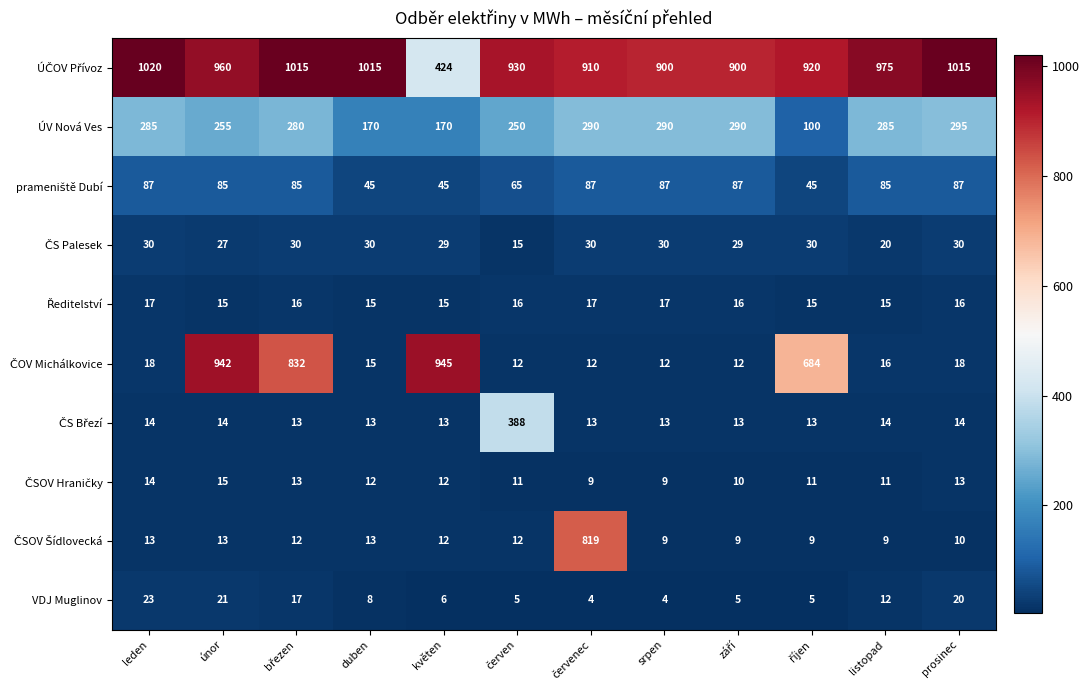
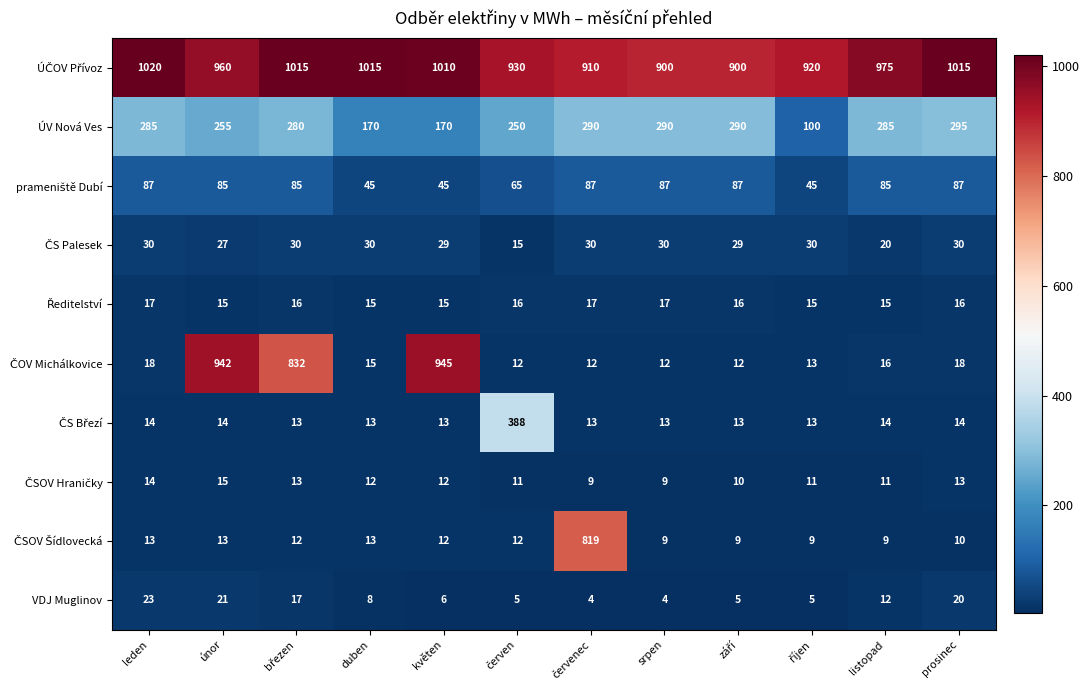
  {
    "ÚČOV Přívoz": {
      "leden": 1020,
      "únor": 960,
      "březen": 1015,
      "duben": 1015,
-     "květen": 424,
+     "květen": 1010,
      "červen": 930,
      "červenec": 910,
      "srpen": 900,
      "září": 900,
      "říjen": 920,
      "listopad": 975,
      "prosinec": 1015
    },
    "ÚV Nová Ves": {
      "leden": 285,
      "únor": 255,
      "březen": 280,
      "duben": 170,
      "květen": 170,
      "červen": 250,
      "červenec": 290,
      "srpen": 290,
      "září": 290,
      "říjen": 100,
      "listopad": 285,
      "prosinec": 295
    },
    "prameniště Dubí": {
      "leden": 87,
      "únor": 85,
      "březen": 85,
      "duben": 45,
      "květen": 45,
      "červen": 65,
      "červenec": 87,
      "srpen": 87,
      "září": 87,
      "říjen": 45,
      "listopad": 85,
      "prosinec": 87
    },
    "ČS Palesek": {
      "leden": 30,
      "únor": 27,
      "březen": 30,
      "duben": 30,
      "květen": 29,
      "červen": 15,
      "červenec": 30,
      "srpen": 30,
      "září": 29,
      "říjen": 30,
      "listopad": 20,
      "prosinec": 30
    },
    "Ředitelství": {
      "leden": 17,
      "únor": 15,
      "březen": 16,
      "duben": 15,
      "květen": 15,
      "červen": 16,
      "červenec": 17,
      "srpen": 17,
      "září": 16,
      "říjen": 15,
      "listopad": 15,
      "prosinec": 16
    },
    "ČOV Michálkovice": {
      "leden": 18,
      "únor": 942,
      "březen": 832,
      "duben": 15,
      "květen": 945,
      "červen": 12,
      "červenec": 12,
      "srpen": 12,
      "září": 12,
-     "říjen": 684,
+     "říjen": 13,
      "listopad": 16,
      "prosinec": 18
    },
    "ČS Březí": {
      "leden": 14,
      "únor": 14,
      "březen": 13,
      "duben": 13,
      "květen": 13,
      "červen": 388,
      "červenec": 13,
      "srpen": 13,
      "září": 13,
      "říjen": 13,
      "listopad": 14,
      "prosinec": 14
    },
    "ČSOV Hraničky": {
      "leden": 14,
      "únor": 15,
      "březen": 13,
      "duben": 12,
      "květen": 12,
      "červen": 11,
      "červenec": 9,
      "srpen": 9,
      "září": 10,
      "říjen": 11,
      "listopad": 11,
      "prosinec": 13
    },
    "ČSOV Šídlovecká": {
      "leden": 13,
      "únor": 13,
      "březen": 12,
      "duben": 13,
      "květen": 12,
      "červen": 12,
      "červenec": 819,
      "srpen": 9,
      "září": 9,
      "říjen": 9,
      "listopad": 9,
      "prosinec": 10
    },
    "VDJ Muglinov": {
      "leden": 23,
      "únor": 21,
      "březen": 17,
      "duben": 8,
      "květen": 6,
      "červen": 5,
      "červenec": 4,
      "srpen": 4,
      "září": 5,
      "říjen": 5,
      "listopad": 12,
      "prosinec": 20
    }
  }
